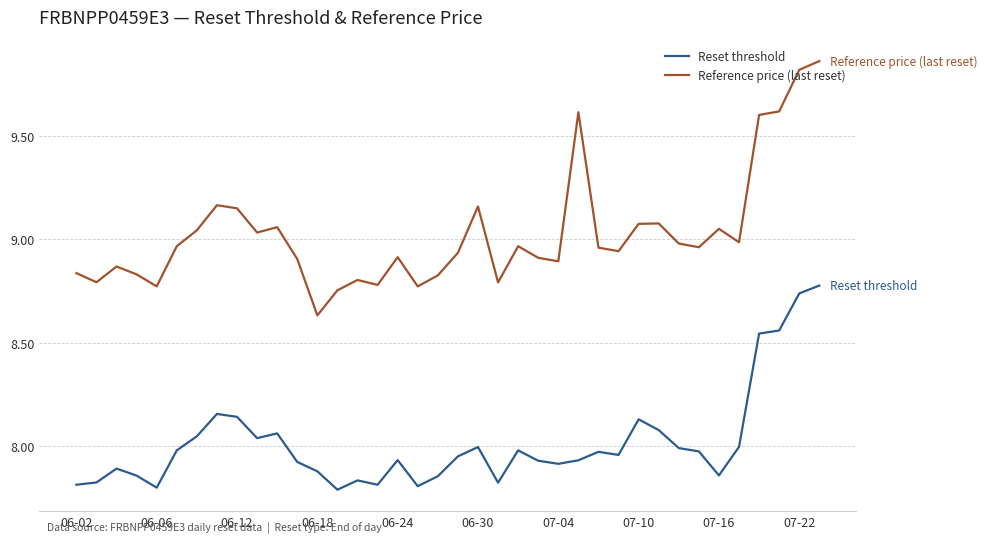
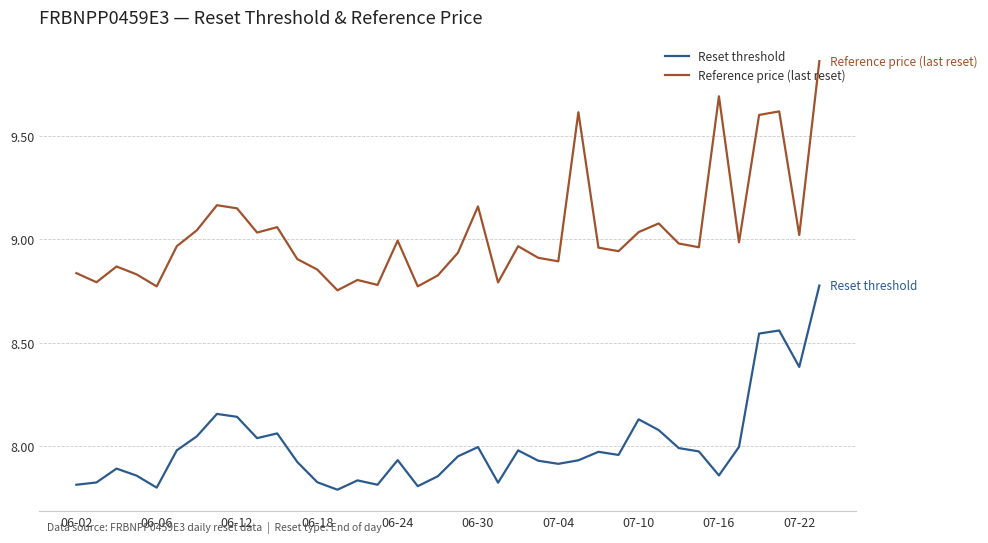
  {
    "Reset threshold": {
      "06-02": 7.81,
      "06-06": 7.80,
      "06-12": 8.14,
-     "06-18": 7.88,
+     "06-18": 7.83,
      "06-24": 7.93,
      "06-30": 8.00,
      "07-04": 7.92,
      "07-10": 8.13,
      "07-16": 7.86,
-     "07-22": 8.74
+     "07-22": 8.38
    },
    "Reference price (last reset)": {
      "06-02": 8.84,
      "06-06": 8.77,
      "06-12": 9.15,
-     "06-18": 8.63,
-     "06-24": 8.91,
+     "06-18": 8.85,
+     "06-24": 8.99,
      "06-30": 9.16,
      "07-04": 8.89,
-     "07-10": 9.07,
-     "07-16": 9.05,
-     "07-22": 9.82
+     "07-10": 9.03,
+     "07-16": 9.69,
+     "07-22": 9.02
    }
  }
